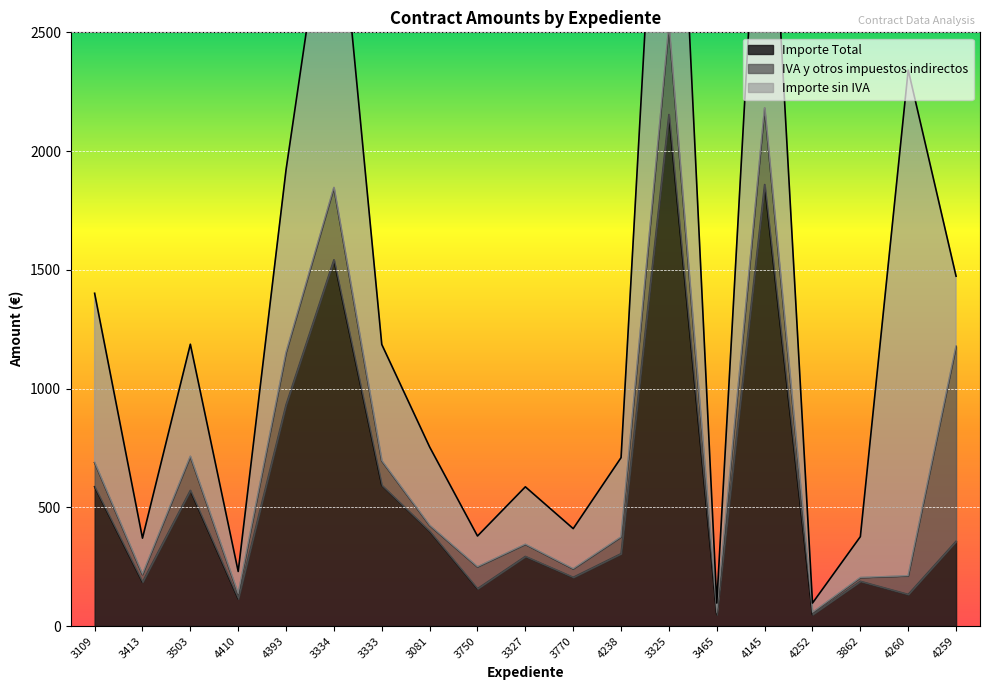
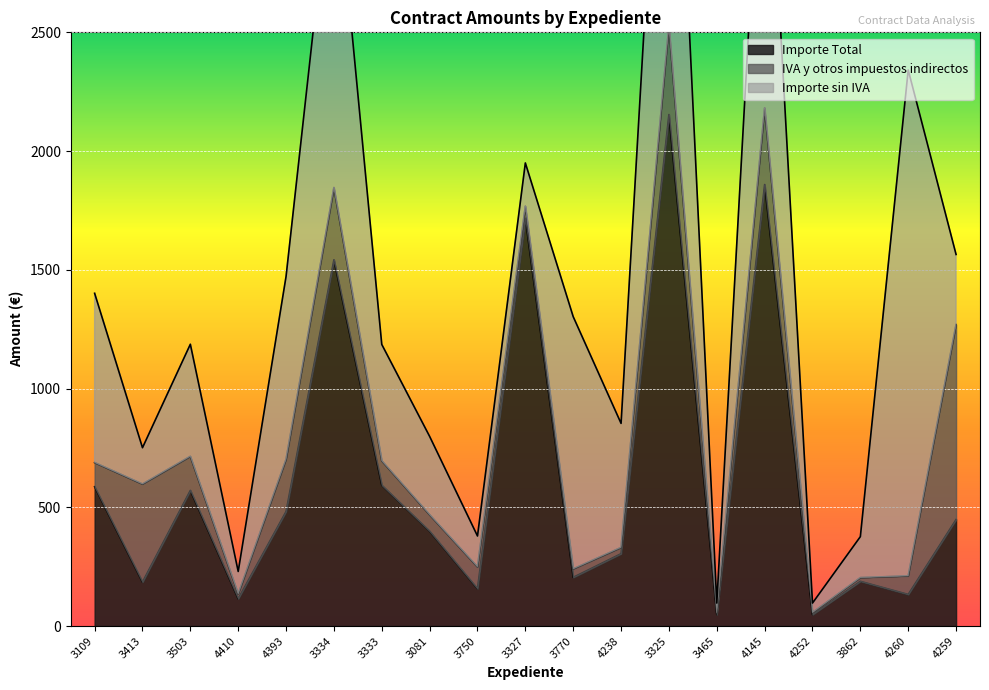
  {
    "Importe Total": {
      "3109": 590,
      "3413": 190,
      "3503": 570,
      "4410": 110,
-     "4393": 930,
+     "4393": 480,
      "3334": 1540,
      "3333": 590,
      "3081": 400,
      "3750": 160,
-     "3327": 290,
+     "3327": 1720,
      "3770": 210,
      "4238": 300,
      "3325": 2150,
      "4145": 1860,
      "3862": 190,
      "4260": 130,
-     "4259": 360
+     "4259": 450
    },
    "IVA y otros impuestos indirectos": {
      "3109": 100,
-     "3413": 30,
+     "3413": 410,
      "3503": 140,
      "4410": 20,
      "4393": 220,
      "3334": 300,
      "3333": 100,
-     "3081": 20,
+     "3081": 70,
      "3750": 90,
      "3327": 50,
      "3770": 40,
-     "4238": 70,
+     "4238": 30,
      "4145": 320,
      "3862": 20,
      "4260": 80,
      "4259": 820
    },
    "Importe sin IVA": {
      "3109": 710,
      "3413": 150,
      "3503": 470,
      "4410": 100,
      "4393": 770,
      "3333": 490,
      "3081": 330,
      "3750": 130,
-     "3327": 240,
-     "3770": 170,
-     "4238": 330,
+     "3327": 180,
+     "3770": 1060,
+     "4238": 520,
      "3465": 40,
      "4252": 40,
      "3862": 170,
      "4259": 300
    }
  }
